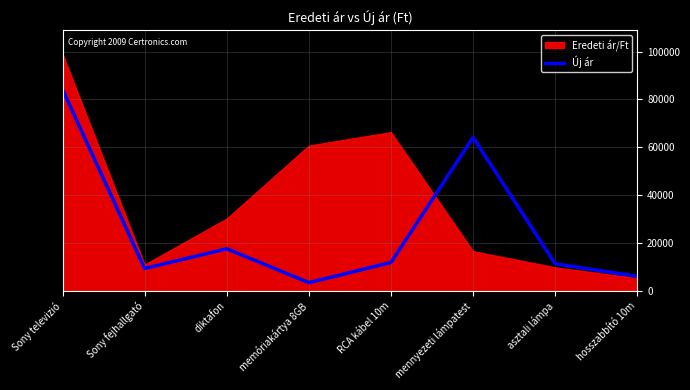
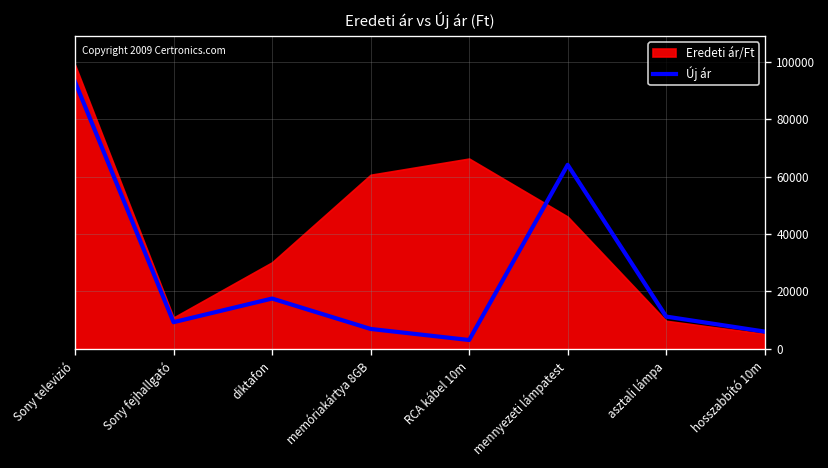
  {
    "Új ár": {
-     "Sony televizió": 84000,
+     "Sony televizió": 93000,
      "Sony fejhallgató": 9000,
      "diktafon": 18000,
-     "memóriakártya 8GB": 3000,
-     "RCA kábel 10m": 12000,
+     "memóriakártya 8GB": 7000,
+     "RCA kábel 10m": 3000,
      "mennyezeti lámpatest": 64000,
      "asztali lámpa": 11000
    },
    "Eredeti ár/Ft": {
      "Sony fejhallgató": 11000,
      "diktafon": 30000,
      "memóriakártya 8GB": 61000,
      "RCA kábel 10m": 66000,
-     "mennyezeti lámpatest": 17000,
+     "mennyezeti lámpatest": 46000,
      "asztali lámpa": 10000
    }
  }
